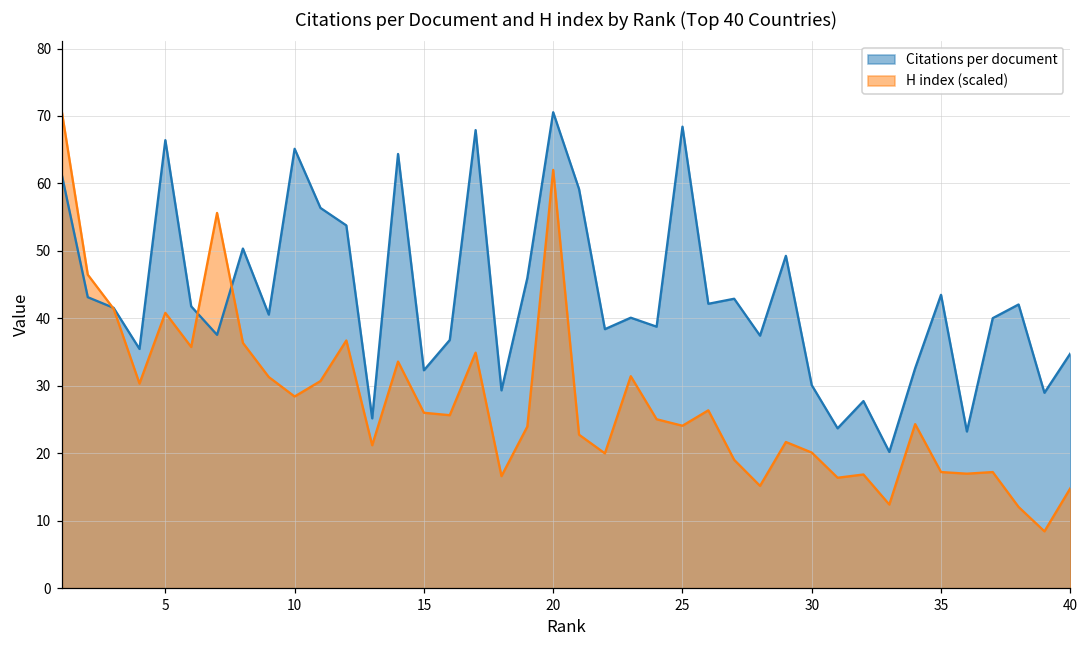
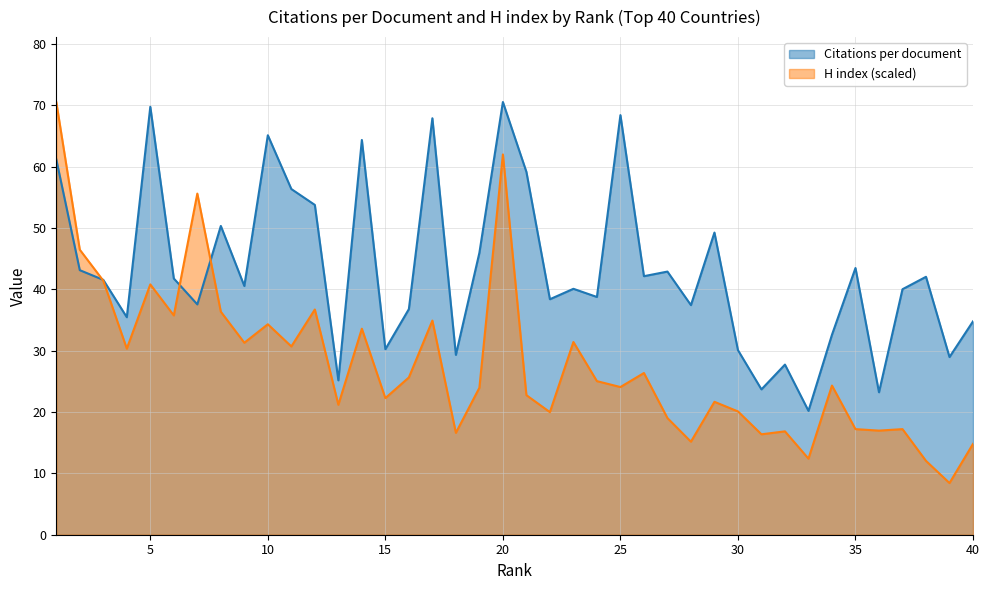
  {
    "Citations per document": {
-     "5": 66,
+     "5": 70,
      "10": 65,
-     "15": 32,
+     "15": 30,
      "20": 71,
      "25": 68,
      "30": 30,
      "35": 43,
      "40": 35
    },
    "H index (scaled)": {
      "5": 41,
-     "10": 28,
-     "15": 26,
+     "10": 34,
+     "15": 22,
      "20": 62,
      "25": 24,
      "30": 20,
      "35": 17,
      "40": 15
    }
  }
